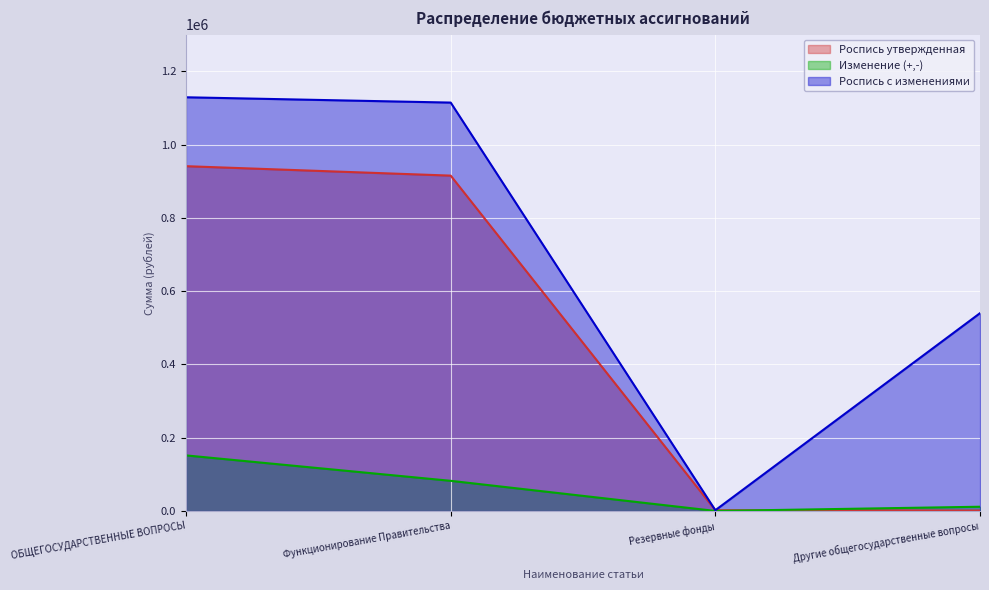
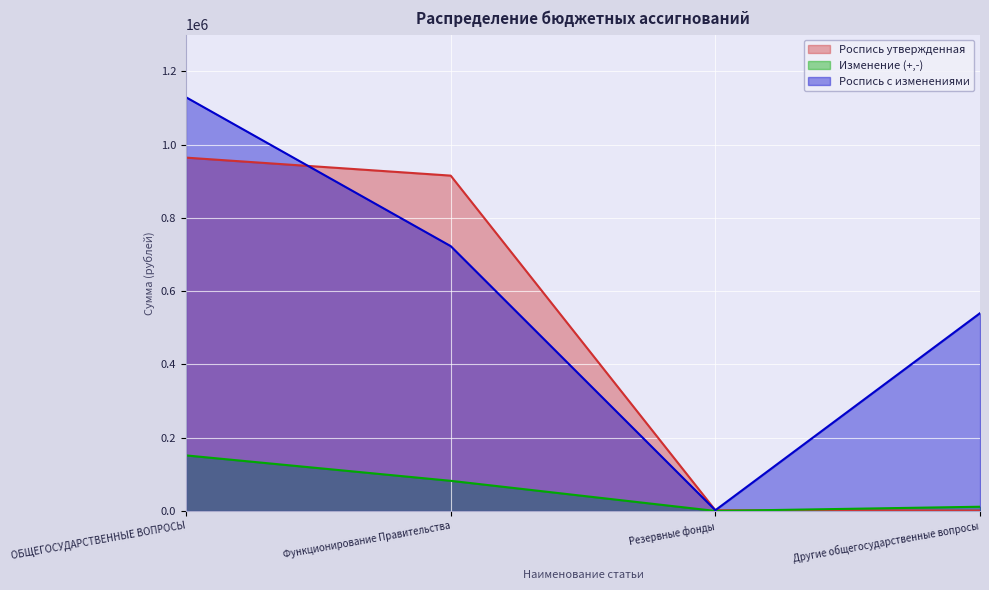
  {
    "Роспись утвержденная": {
-     "ОБЩЕГОСУДАРСТВЕННЫЕ ВОПРОСЫ": 940000,
+     "ОБЩЕГОСУДАРСТВЕННЫЕ ВОПРОСЫ": 960000,
      "Функционирование Правительства": 920000,
      "Другие общегосударственные вопросы": 0
    },
    "Изменение (+,-)": {
      "ОБЩЕГОСУДАРСТВЕННЫЕ ВОПРОСЫ": 150000,
      "Функционирование Правительства": 80000,
      "Другие общегосударственные вопросы": 10000
    },
    "Роспись с изменениями": {
      "ОБЩЕГОСУДАРСТВЕННЫЕ ВОПРОСЫ": 1130000,
-     "Функционирование Правительства": 1110000,
+     "Функционирование Правительства": 720000,
      "Другие общегосударственные вопросы": 540000
    }
  }
